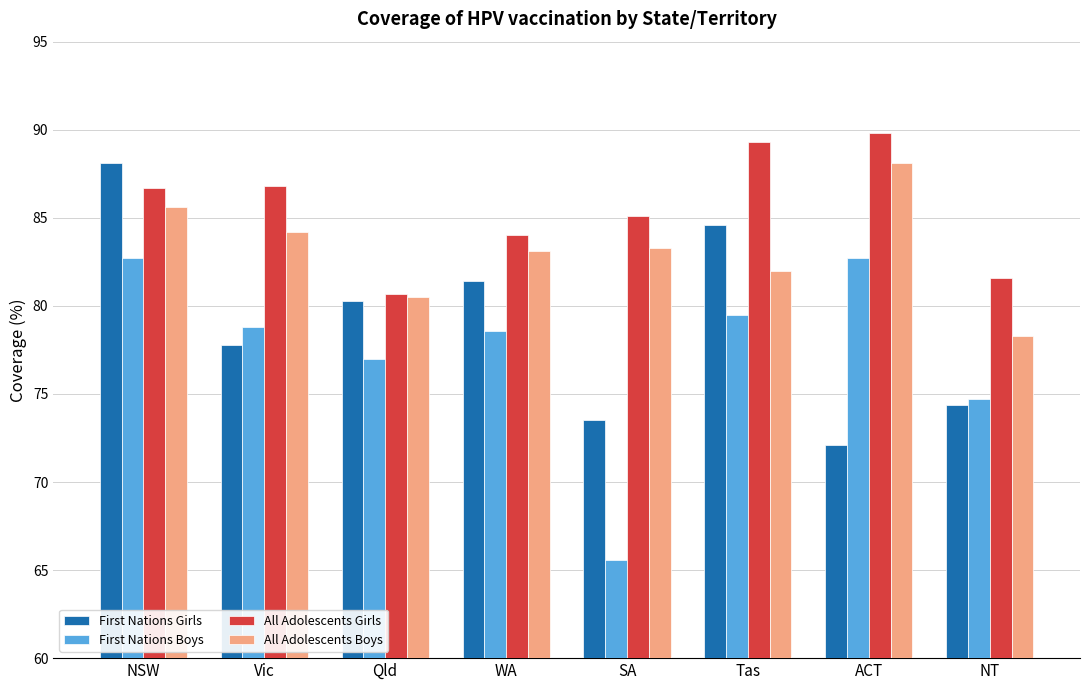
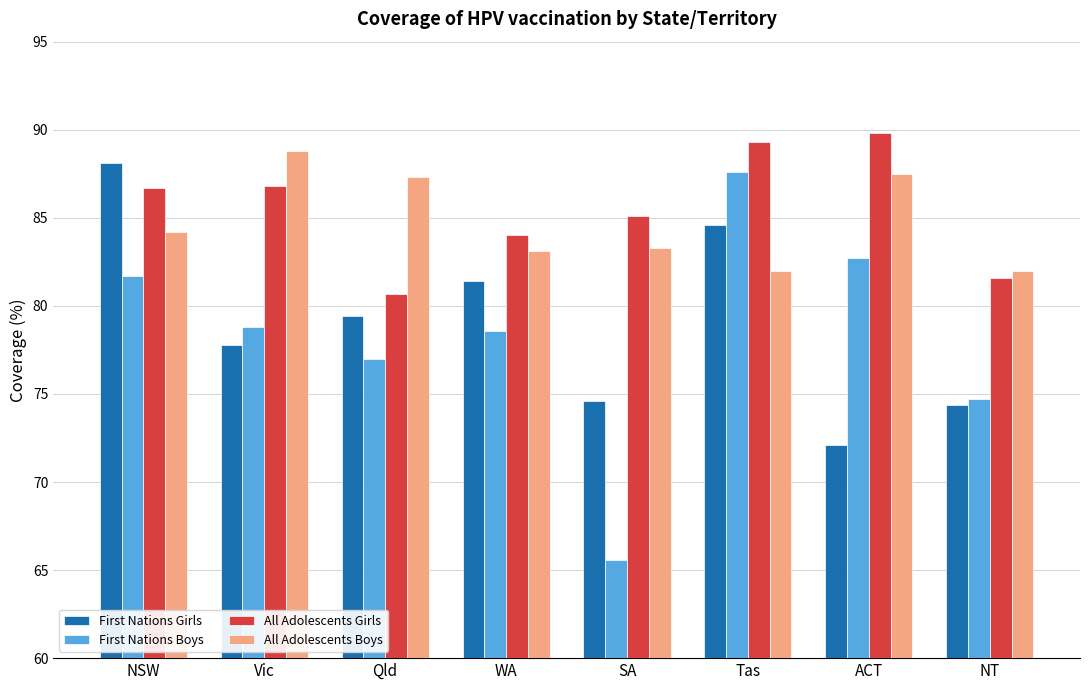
  {
    "First Nations Girls": {
      "NSW": 88.1,
      "Vic": 77.8,
-     "Qld": 80.3,
+     "Qld": 79.4,
      "WA": 81.4,
-     "SA": 73.5,
+     "SA": 74.6,
      "Tas": 84.6,
      "ACT": 72.1,
      "NT": 74.4
    },
    "First Nations Boys": {
-     "NSW": 82.7,
+     "NSW": 81.7,
      "Vic": 78.8,
      "Qld": 77.0,
      "WA": 78.6,
      "SA": 65.6,
-     "Tas": 79.5,
+     "Tas": 87.6,
      "ACT": 82.7,
      "NT": 74.7
    },
    "All Adolescents Girls": {
      "NSW": 86.7,
      "Vic": 86.8,
      "Qld": 80.7,
      "WA": 84.0,
      "SA": 85.1,
      "Tas": 89.3,
      "ACT": 89.8,
      "NT": 81.6
    },
    "All Adolescents Boys": {
-     "NSW": 85.6,
-     "Vic": 84.2,
-     "Qld": 80.5,
+     "NSW": 84.2,
+     "Vic": 88.8,
+     "Qld": 87.3,
      "WA": 83.1,
      "SA": 83.3,
      "Tas": 82.0,
-     "ACT": 88.1,
-     "NT": 78.3
+     "ACT": 87.5,
+     "NT": 82.0
    }
  }
